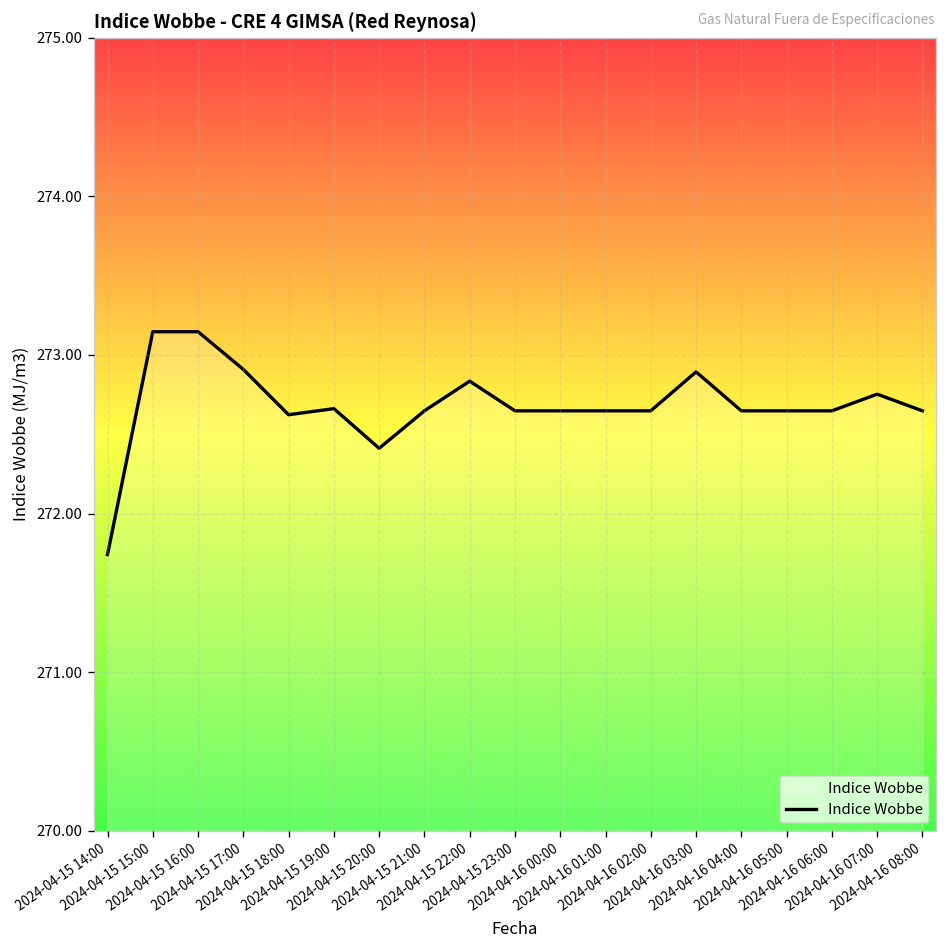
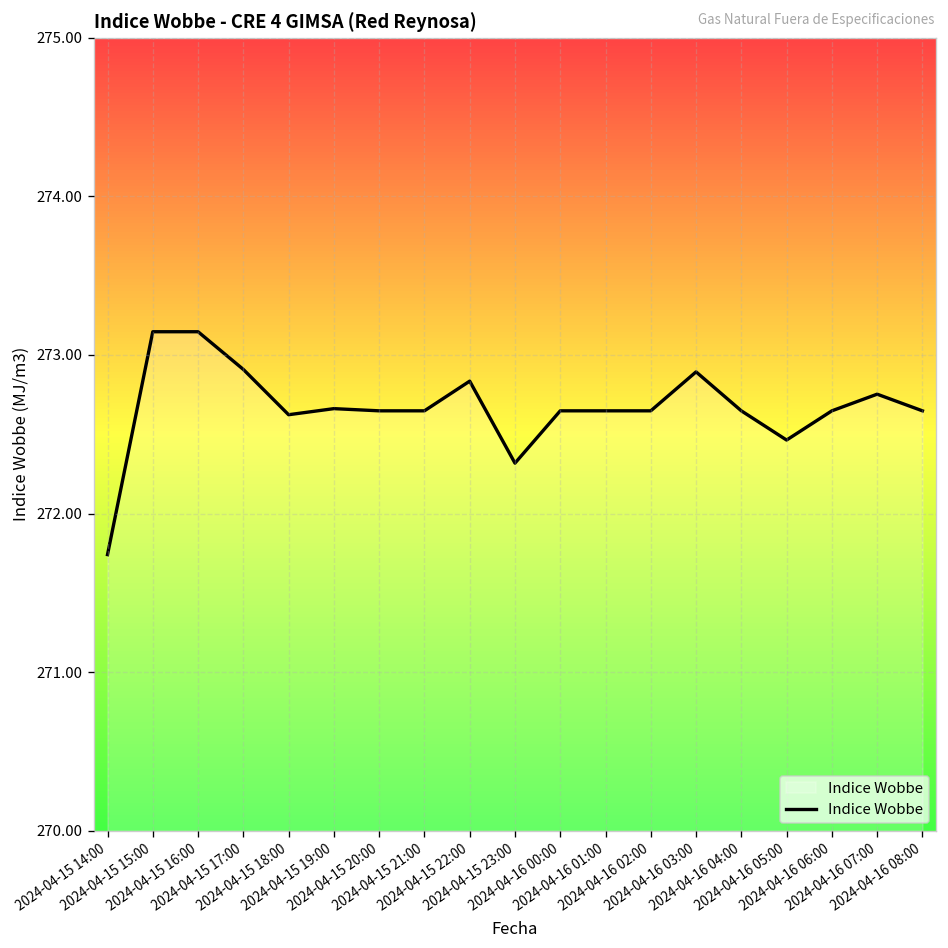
  {
    "2024-04-15 14:00": 271.74,
    "2024-04-15 15:00": 273.15,
    "2024-04-15 16:00": 273.15,
    "2024-04-15 17:00": 272.91,
    "2024-04-15 18:00": 272.62,
    "2024-04-15 19:00": 272.66,
-   "2024-04-15 20:00": 272.41,
+   "2024-04-15 20:00": 272.65,
    "2024-04-15 21:00": 272.65,
    "2024-04-15 22:00": 272.83,
-   "2024-04-15 23:00": 272.65,
+   "2024-04-15 23:00": 272.32,
    "2024-04-16 00:00": 272.65,
    "2024-04-16 01:00": 272.65,
    "2024-04-16 02:00": 272.65,
    "2024-04-16 03:00": 272.89,
    "2024-04-16 04:00": 272.65,
-   "2024-04-16 05:00": 272.65,
+   "2024-04-16 05:00": 272.46,
    "2024-04-16 06:00": 272.65,
    "2024-04-16 07:00": 272.75,
    "2024-04-16 08:00": 272.65
  }
